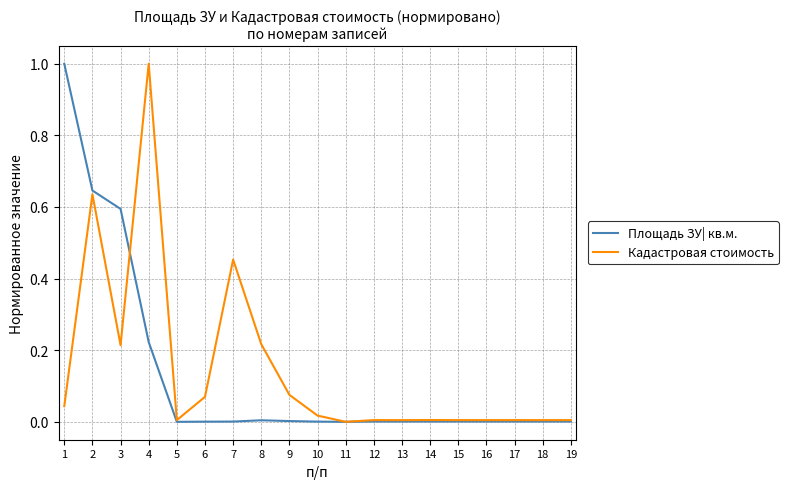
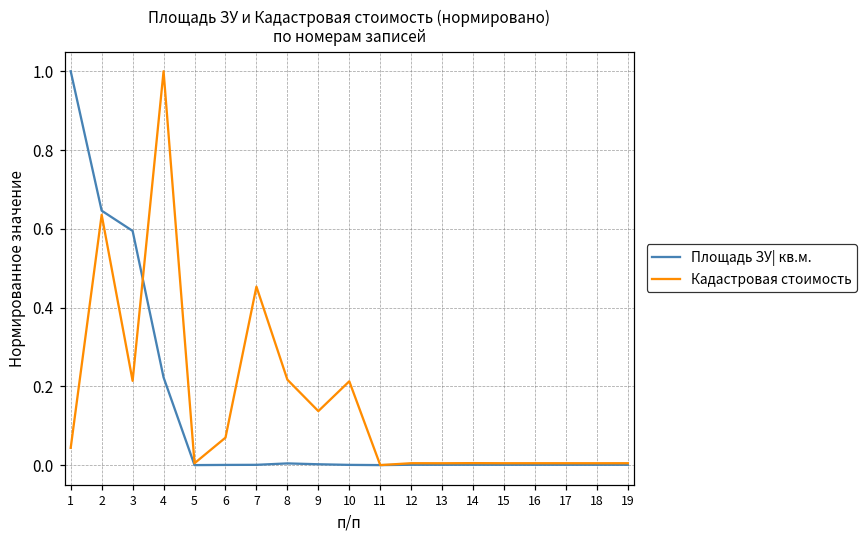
  {
    "Площадь ЗУ| кв.м.": {
      "1": 1.00,
      "2": 0.65,
      "3": 0.59,
      "4": 0.22,
      "6": 0.00,
      "7": 0.00,
      "8": 0.00,
      "9": 0.00,
      "10": 0.00
    },
    "Кадастровая стоимость": {
      "1": 0.04,
      "2": 0.64,
      "3": 0.21,
      "4": 1.00,
      "6": 0.07,
      "7": 0.45,
      "8": 0.22,
-     "9": 0.08,
-     "10": 0.02
+     "9": 0.14,
+     "10": 0.21
    }
  }
